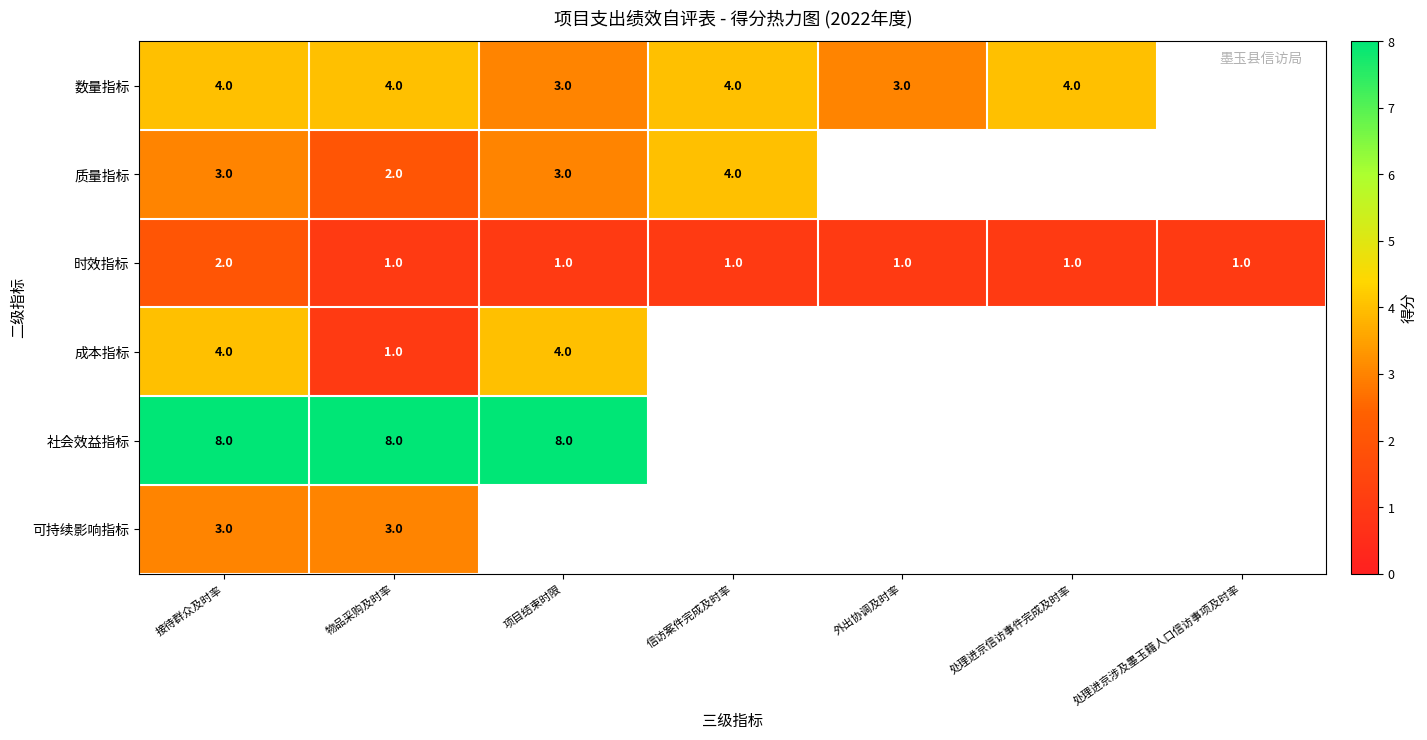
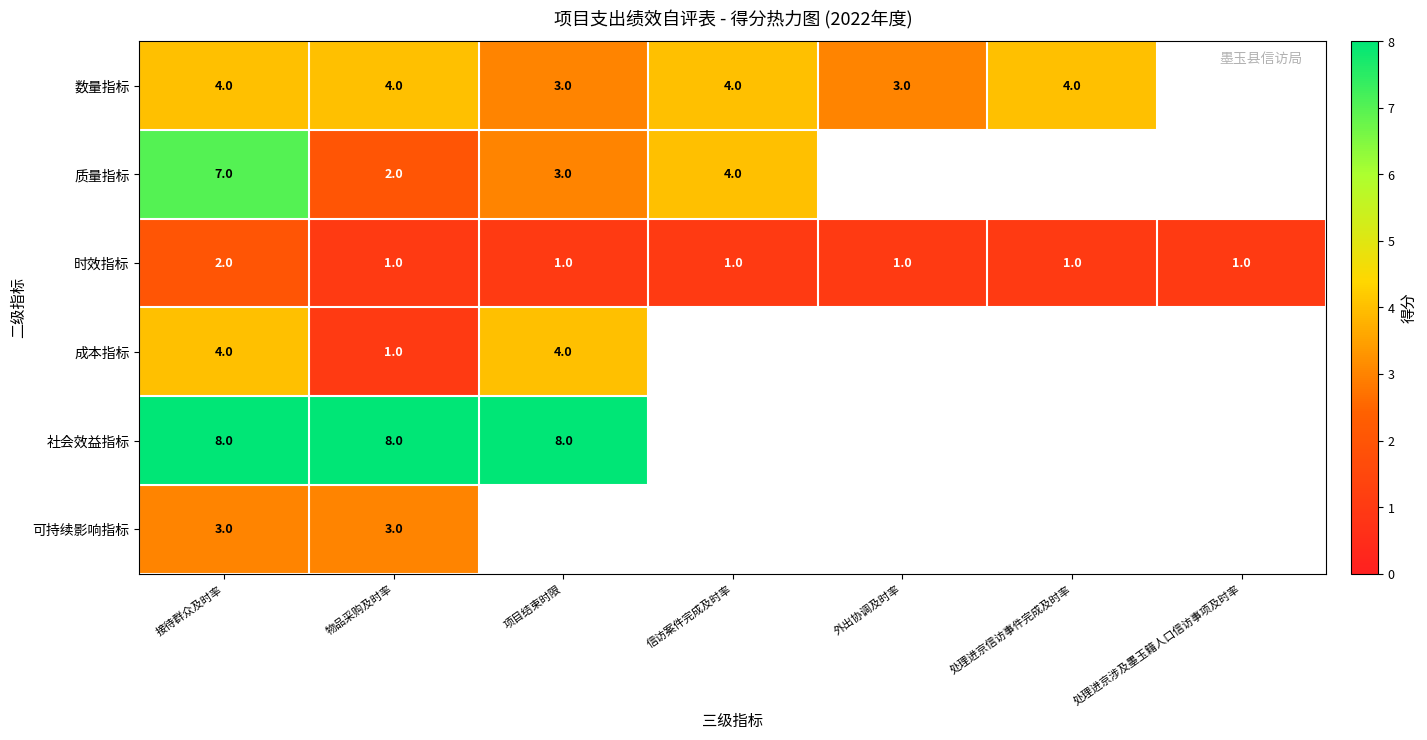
  {
    "数量指标": {
      "接待群众及时率": 4.0,
      "物品采购及时率": 4.0,
      "项目结束时限": 3.0,
      "信访案件完成及时率": 4.0,
      "外出协调及时率": 3.0,
      "处理进京信访事件完成及时率": 4.0
    },
    "质量指标": {
-     "接待群众及时率": 3.0,
+     "接待群众及时率": 7.0,
      "物品采购及时率": 2.0,
      "项目结束时限": 3.0,
      "信访案件完成及时率": 4.0
    },
    "时效指标": {
      "接待群众及时率": 2.0,
      "物品采购及时率": 1.0,
      "项目结束时限": 1.0,
      "信访案件完成及时率": 1.0,
      "外出协调及时率": 1.0,
      "处理进京信访事件完成及时率": 1.0,
      "处理进京涉及墨玉籍人口信访事项及时率": 1.0
    },
    "成本指标": {
      "接待群众及时率": 4.0,
      "物品采购及时率": 1.0,
      "项目结束时限": 4.0
    },
    "社会效益指标": {
      "接待群众及时率": 8.0,
      "物品采购及时率": 8.0,
      "项目结束时限": 8.0
    },
    "可持续影响指标": {
      "接待群众及时率": 3.0,
      "物品采购及时率": 3.0
    }
  }
